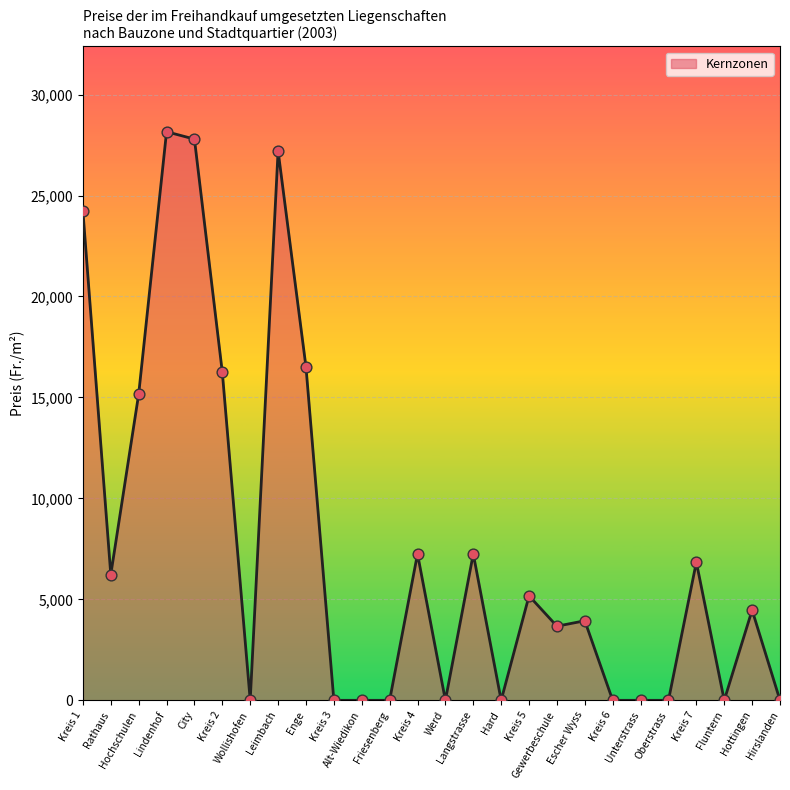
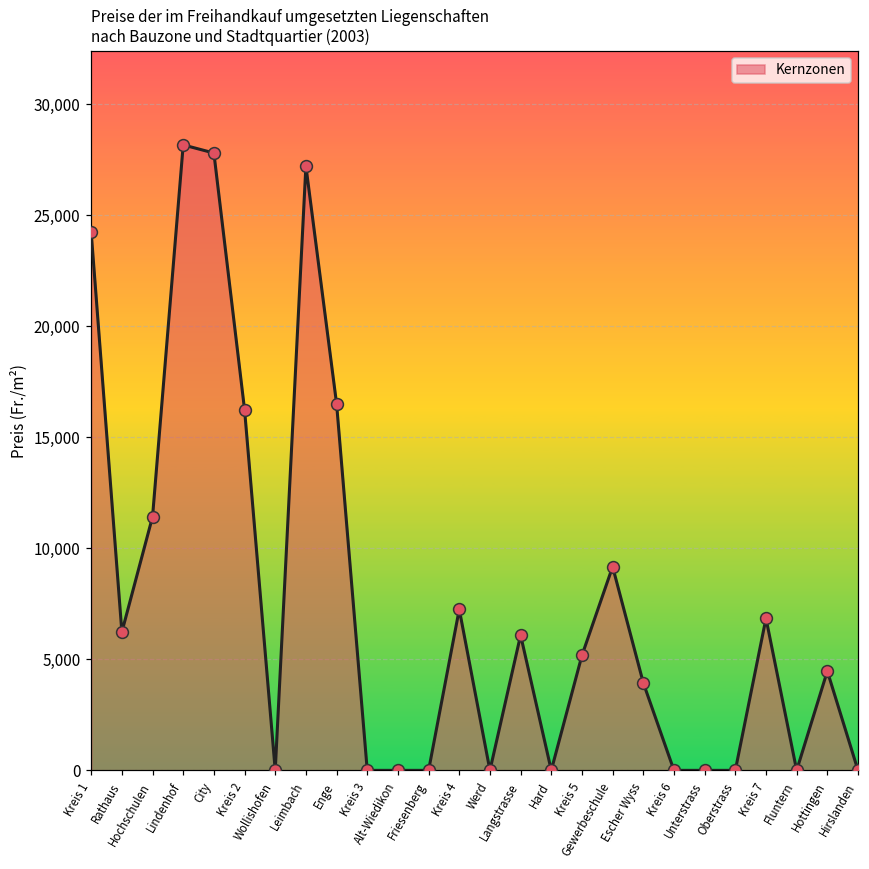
  {
    "Kreis 1": "24,200",
    "Rathaus": "6,200",
-   "Hochschulen": "15,200",
+   "Hochschulen": "11,400",
    "Lindenhof": "28,200",
    "City": "27,800",
    "Kreis 2": "16,200",
    "Wollishofen": "0",
    "Leimbach": "27,200",
    "Enge": "16,500",
    "Kreis 3": "0",
    "Alt-Wiedikon": "0",
    "Friesenberg": "0",
    "Kreis 4": "7,300",
    "Werd": "0",
-   "Langstrasse": "7,300",
+   "Langstrasse": "6,100",
    "Hard": "0",
    "Kreis 5": "5,200",
-   "Gewerbeschule": "3,700",
+   "Gewerbeschule": "9,200",
    "Escher Wyss": "3,900",
    "Kreis 6": "0",
    "Unterstrass": "0",
    "Oberstrass": "0",
    "Kreis 7": "6,800",
    "Fluntern": "0",
    "Hottingen": "4,500",
    "Hirslanden": "0"
  }
